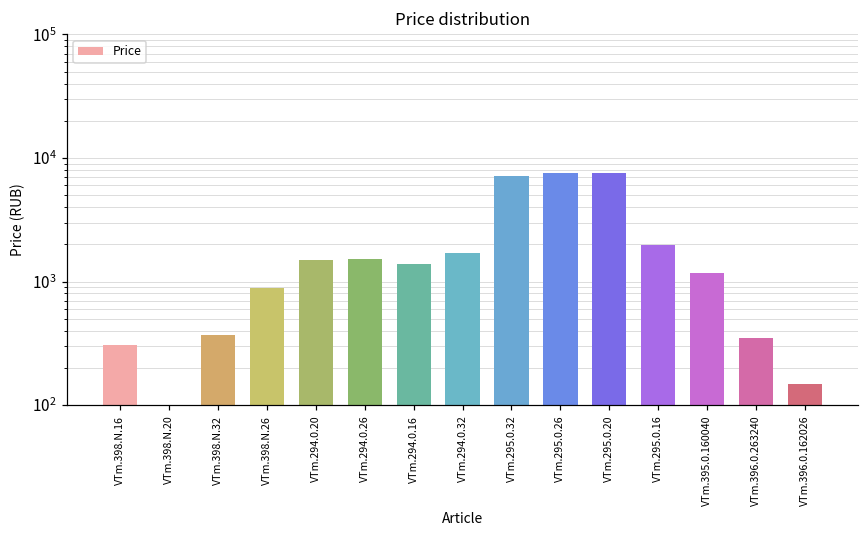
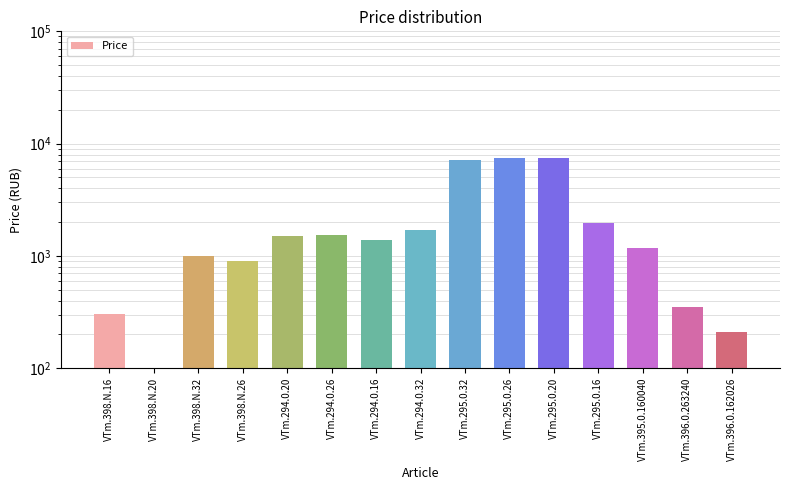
  {
    "VTm.398.N.16": 310,
-   "VTm.398.N.32": 370,
+   "VTm.398.N.32": 1000,
    "VTm.398.N.26": 900,
    "VTm.294.0.20": 1500,
    "VTm.294.0.26": 1500,
    "VTm.294.0.16": 1400,
    "VTm.294.0.32": 1700,
    "VTm.295.0.32": 7000,
    "VTm.295.0.26": 8000,
    "VTm.295.0.20": 8000,
    "VTm.295.0.16": 2000,
    "VTm.395.0.160040": 1200,
    "VTm.396.0.263240": 350,
-   "VTm.396.0.162026": 150
+   "VTm.396.0.162026": 210
  }
